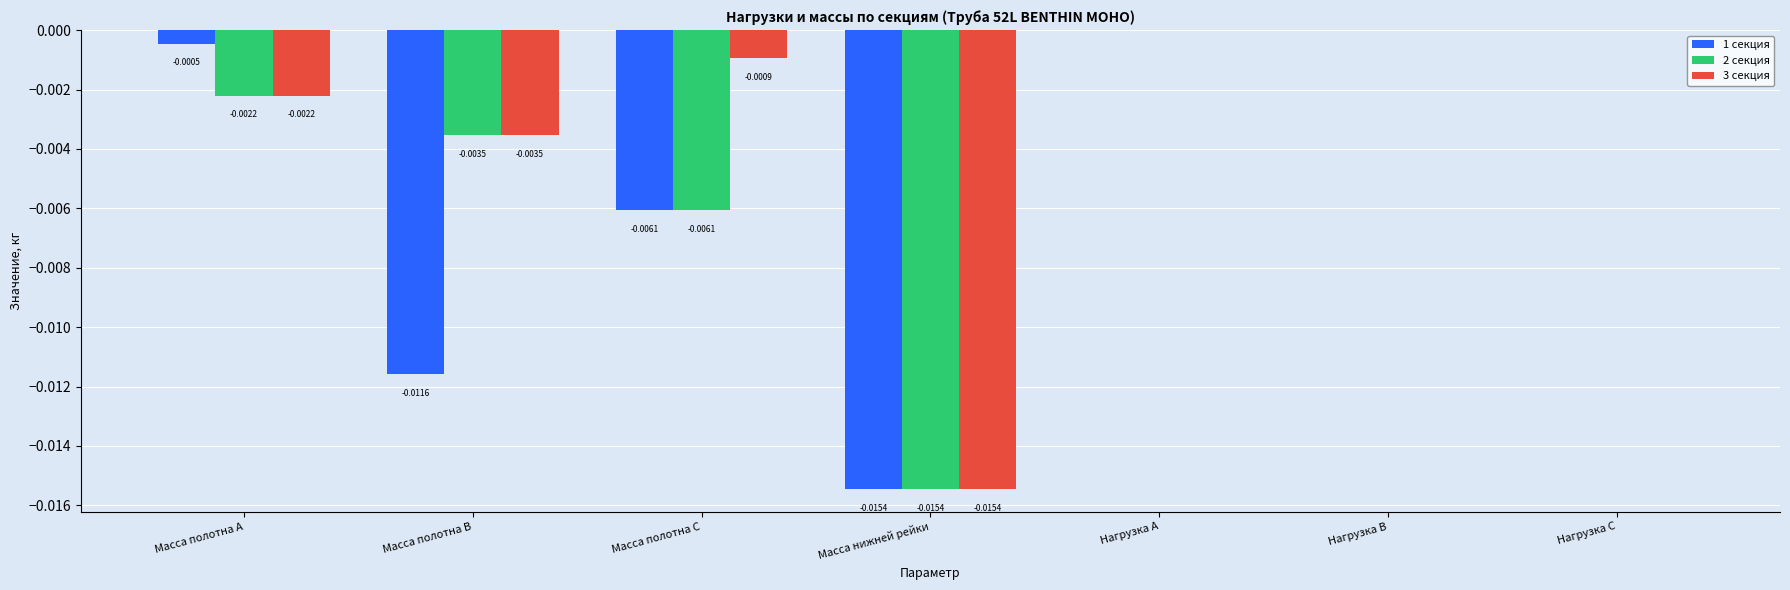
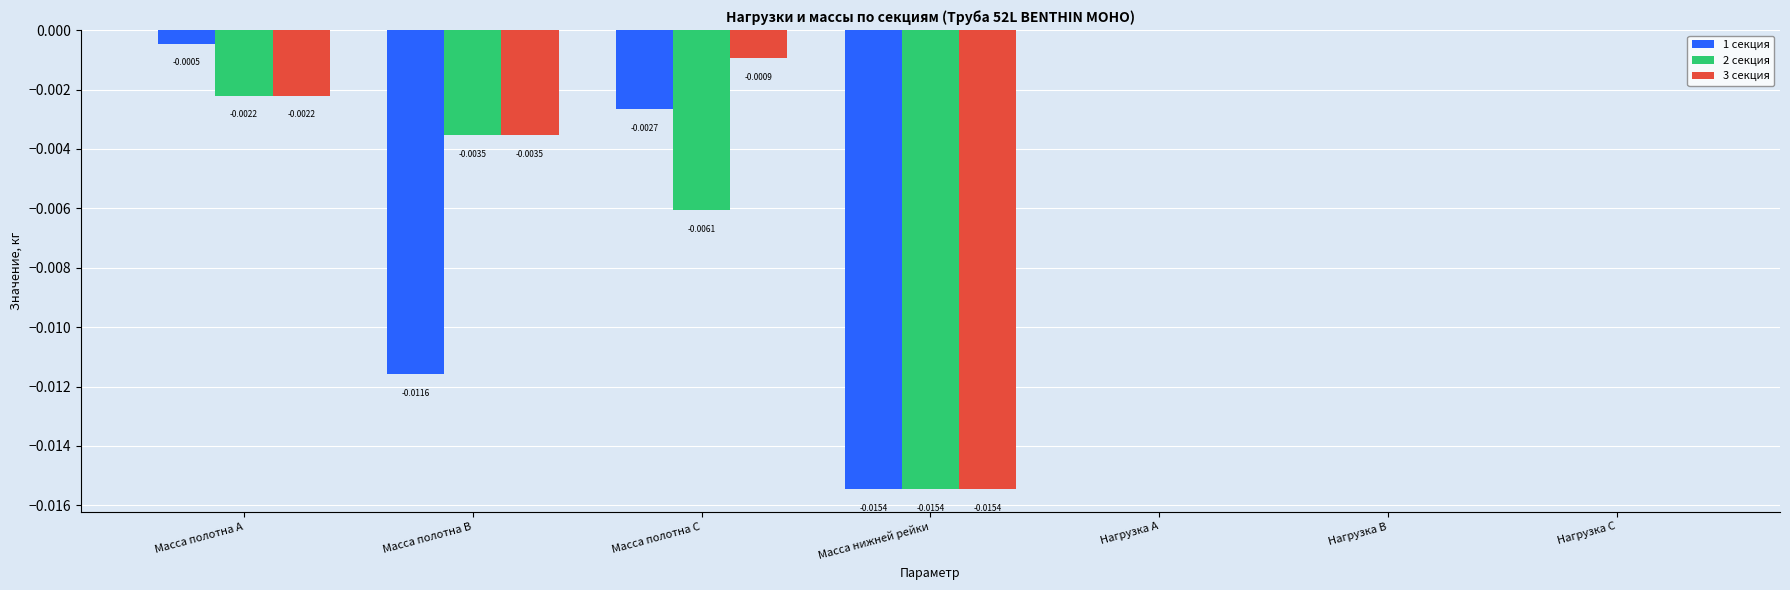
  {
    "1 секция": {
      "Масса полотна A": -0.0005,
      "Масса полотна B": -0.0116,
-     "Масса полотна C": -0.0061,
+     "Масса полотна C": -0.0027,
      "Масса нижней рейки": -0.0154
    },
    "2 секция": {
      "Масса полотна A": -0.0022,
      "Масса полотна B": -0.0035,
      "Масса полотна C": -0.0061,
      "Масса нижней рейки": -0.0154
    },
    "3 секция": {
      "Масса полотна A": -0.0022,
      "Масса полотна B": -0.0035,
      "Масса полотна C": -0.0009,
      "Масса нижней рейки": -0.0154
    }
  }
